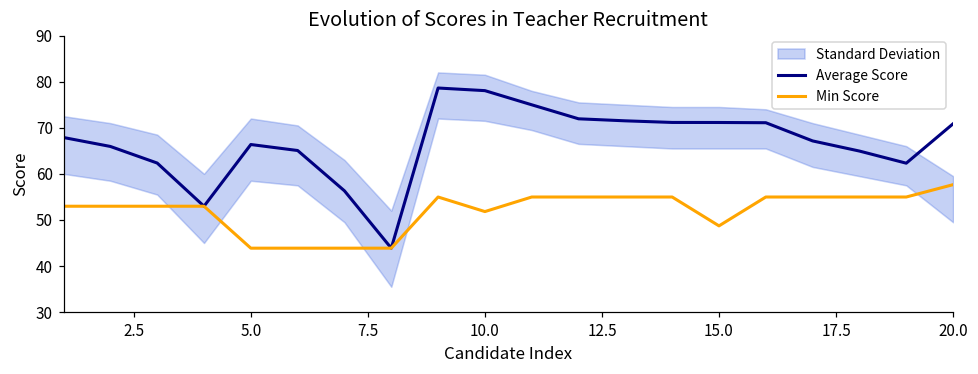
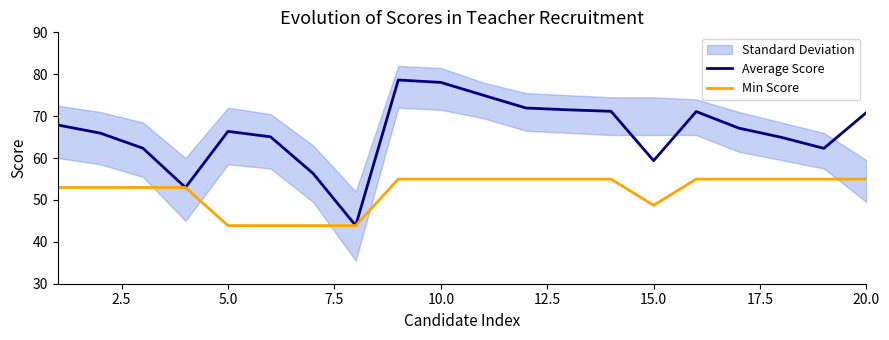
  {
    "Average Score": {
      "5.0": 66,
      "10.0": 78,
-     "15.0": 71,
+     "15.0": 59,
      "20.0": 71
    },
    "Min Score": {
      "5.0": 44,
-     "10.0": 52,
+     "10.0": 55,
      "15.0": 49,
-     "20.0": 58
+     "20.0": 55
    }
  }
